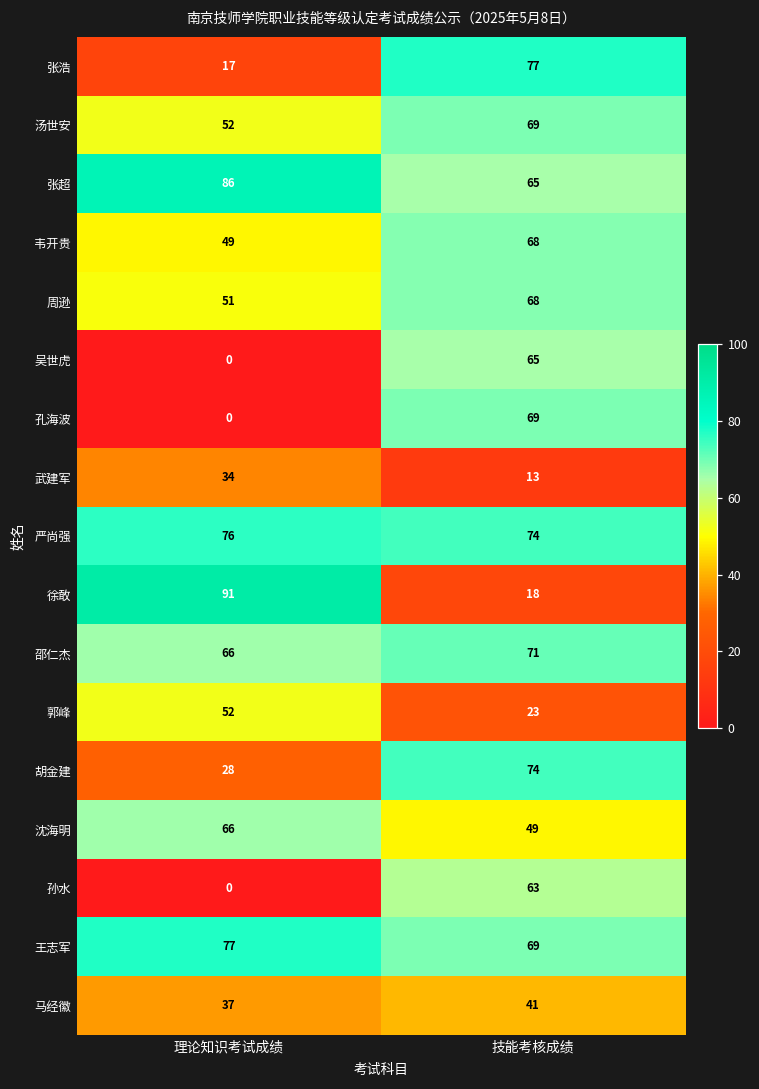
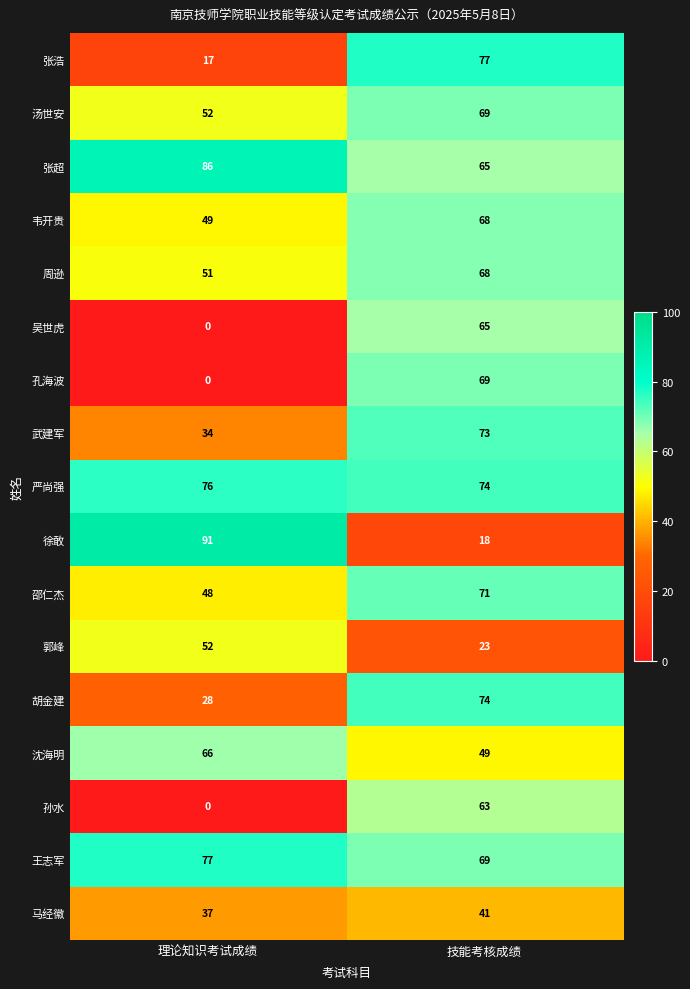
  {
    "张浩": {
      "理论知识考试成绩": 17,
      "技能考核成绩": 77
    },
    "汤世安": {
      "理论知识考试成绩": 52,
      "技能考核成绩": 69
    },
    "张超": {
      "理论知识考试成绩": 86,
      "技能考核成绩": 65
    },
    "韦开贵": {
      "理论知识考试成绩": 49,
      "技能考核成绩": 68
    },
    "周逊": {
      "理论知识考试成绩": 51,
      "技能考核成绩": 68
    },
    "吴世虎": {
      "理论知识考试成绩": 0,
      "技能考核成绩": 65
    },
    "孔海波": {
      "理论知识考试成绩": 0,
      "技能考核成绩": 69
    },
    "武建军": {
      "理论知识考试成绩": 34,
-     "技能考核成绩": 13
+     "技能考核成绩": 73
    },
    "严尚强": {
      "理论知识考试成绩": 76,
      "技能考核成绩": 74
    },
    "徐敢": {
      "理论知识考试成绩": 91,
      "技能考核成绩": 18
    },
    "邵仁杰": {
-     "理论知识考试成绩": 66,
+     "理论知识考试成绩": 48,
      "技能考核成绩": 71
    },
    "郭峰": {
      "理论知识考试成绩": 52,
      "技能考核成绩": 23
    },
    "胡金建": {
      "理论知识考试成绩": 28,
      "技能考核成绩": 74
    },
    "沈海明": {
      "理论知识考试成绩": 66,
      "技能考核成绩": 49
    },
    "孙水": {
      "理论知识考试成绩": 0,
      "技能考核成绩": 63
    },
    "王志军": {
      "理论知识考试成绩": 77,
      "技能考核成绩": 69
    },
    "马经徽": {
      "理论知识考试成绩": 37,
      "技能考核成绩": 41
    }
  }
